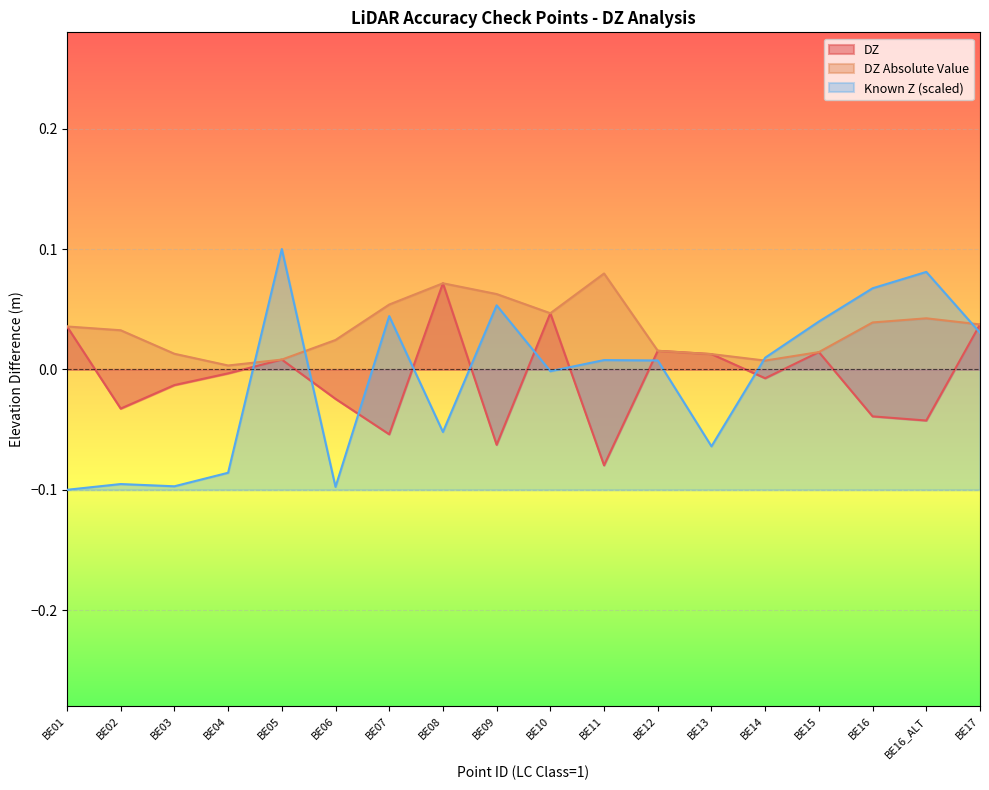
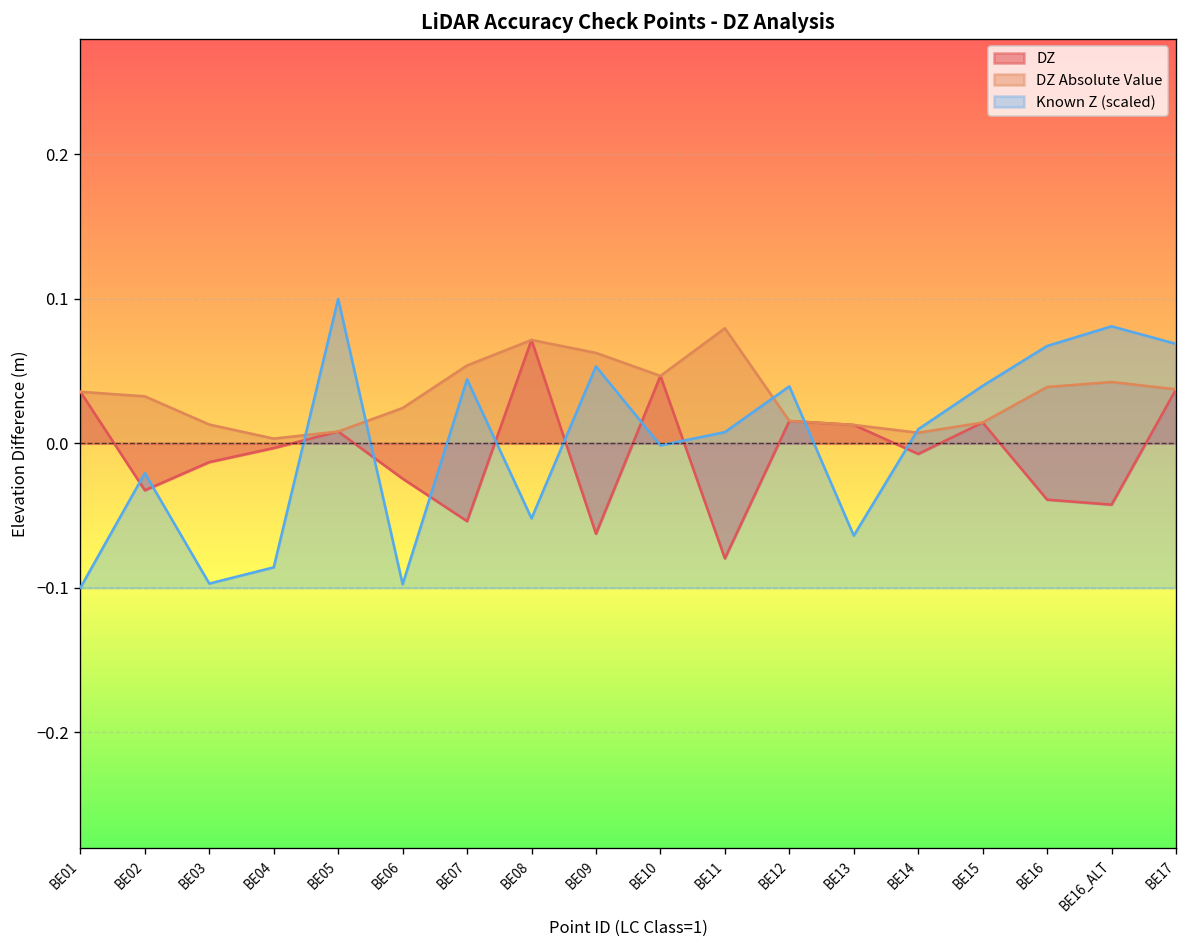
  {
    "Known Z (scaled)": {
      "BE01": -0.100,
-     "BE02": -0.095,
+     "BE02": -0.021,
      "BE03": -0.097,
      "BE04": -0.086,
      "BE05": 0.100,
      "BE06": -0.098,
      "BE07": 0.044,
      "BE08": -0.052,
      "BE09": 0.053,
      "BE10": -0.001,
      "BE11": 0.008,
-     "BE12": 0.007,
+     "BE12": 0.039,
      "BE13": -0.064,
      "BE14": 0.010,
      "BE15": 0.040,
      "BE16": 0.067,
      "BE16_ALT": 0.081,
-     "BE17": 0.030
+     "BE17": 0.069
    }
  }
